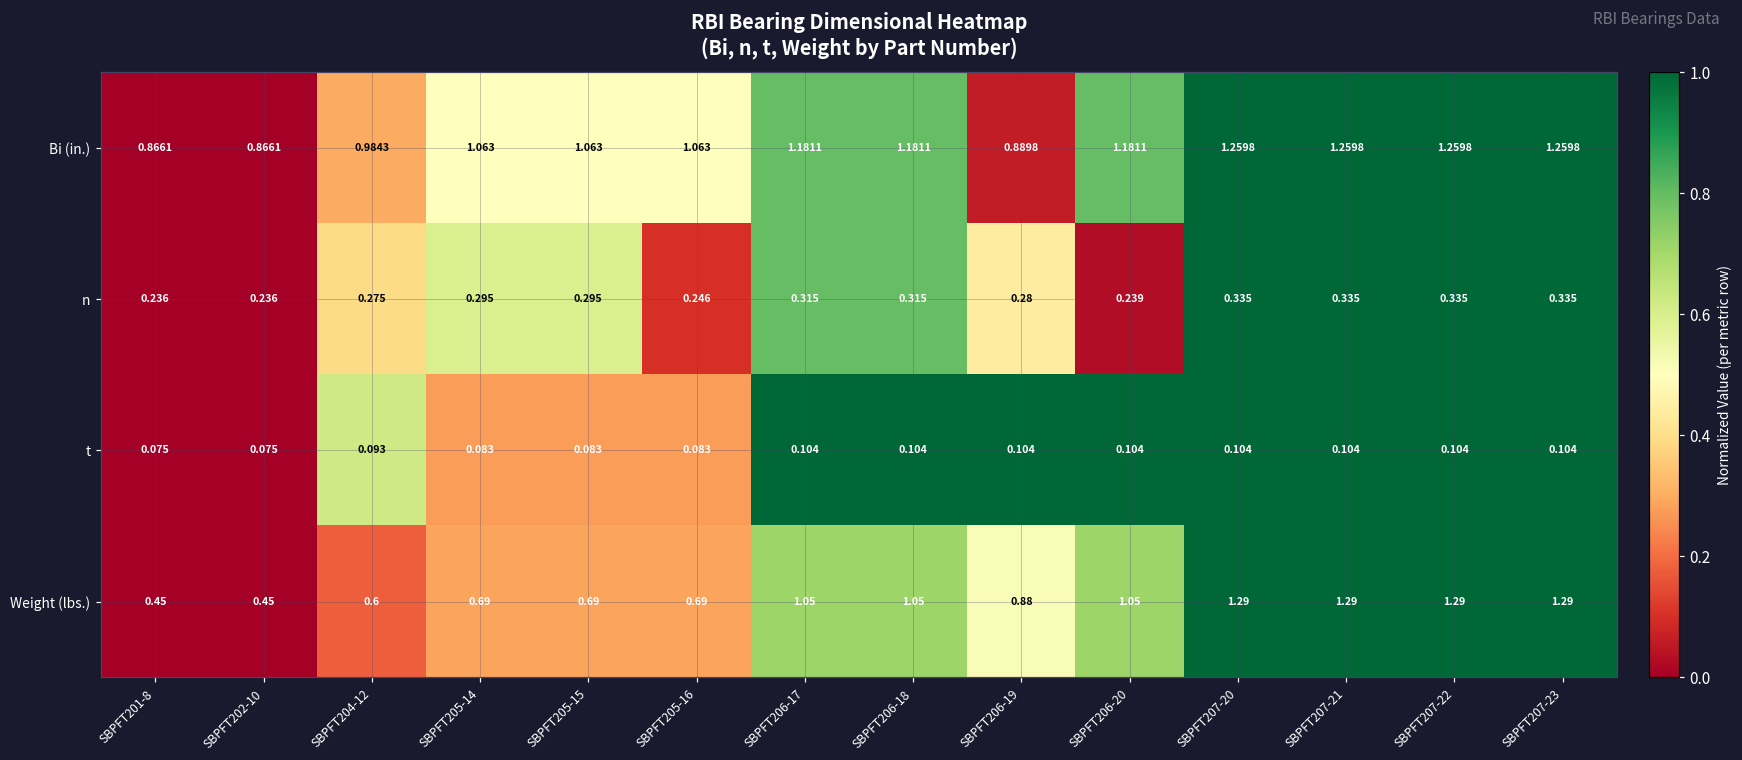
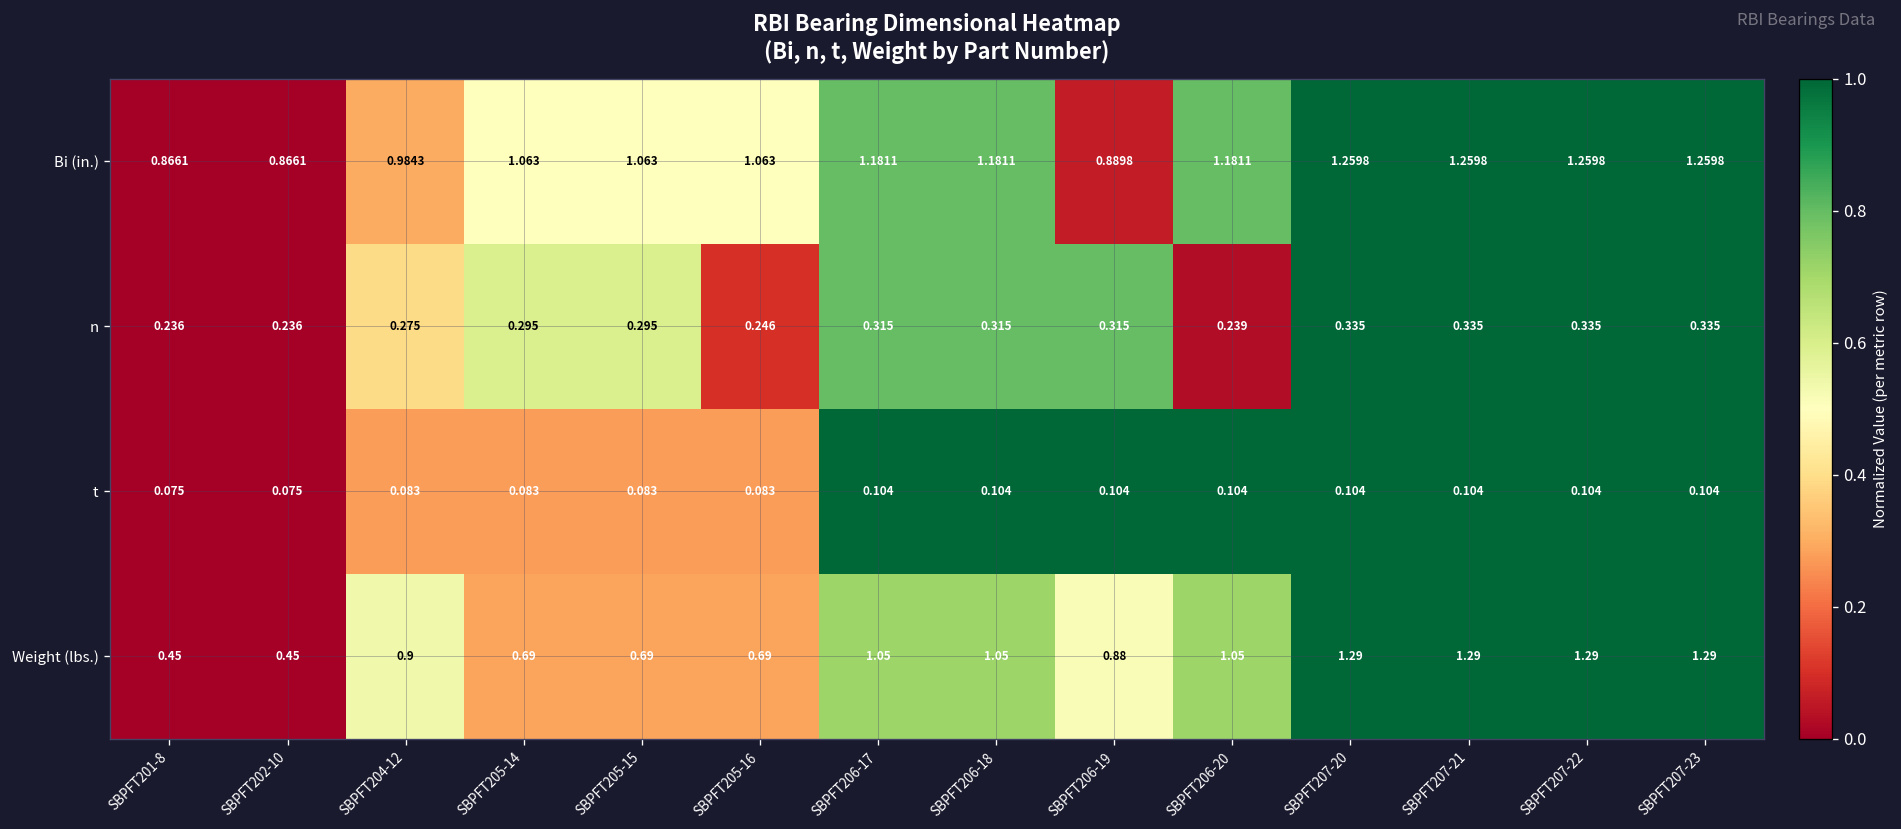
  {
    "Bi (in.)": {
      "SBPFT201-8": 0.8661,
      "SBPFT202-10": 0.8661,
      "SBPFT204-12": 0.9843,
      "SBPFT205-14": 1.063,
      "SBPFT205-15": 1.063,
      "SBPFT205-16": 1.063,
      "SBPFT206-17": 1.1811,
      "SBPFT206-18": 1.1811,
      "SBPFT206-19": 0.8898,
      "SBPFT206-20": 1.1811,
      "SBPFT207-20": 1.2598,
      "SBPFT207-21": 1.2598,
      "SBPFT207-22": 1.2598,
      "SBPFT207-23": 1.2598
    },
    "n": {
      "SBPFT201-8": 0.236,
      "SBPFT202-10": 0.236,
      "SBPFT204-12": 0.275,
      "SBPFT205-14": 0.295,
      "SBPFT205-15": 0.295,
      "SBPFT205-16": 0.246,
      "SBPFT206-17": 0.315,
      "SBPFT206-18": 0.315,
-     "SBPFT206-19": 0.28,
+     "SBPFT206-19": 0.315,
      "SBPFT206-20": 0.239,
      "SBPFT207-20": 0.335,
      "SBPFT207-21": 0.335,
      "SBPFT207-22": 0.335,
      "SBPFT207-23": 0.335
    },
    "t": {
      "SBPFT201-8": 0.075,
      "SBPFT202-10": 0.075,
-     "SBPFT204-12": 0.093,
+     "SBPFT204-12": 0.083,
      "SBPFT205-14": 0.083,
      "SBPFT205-15": 0.083,
      "SBPFT205-16": 0.083,
      "SBPFT206-17": 0.104,
      "SBPFT206-18": 0.104,
      "SBPFT206-19": 0.104,
      "SBPFT206-20": 0.104,
      "SBPFT207-20": 0.104,
      "SBPFT207-21": 0.104,
      "SBPFT207-22": 0.104,
      "SBPFT207-23": 0.104
    },
    "Weight (lbs.)": {
      "SBPFT201-8": 0.45,
      "SBPFT202-10": 0.45,
-     "SBPFT204-12": 0.6,
+     "SBPFT204-12": 0.9,
      "SBPFT205-14": 0.69,
      "SBPFT205-15": 0.69,
      "SBPFT205-16": 0.69,
      "SBPFT206-17": 1.05,
      "SBPFT206-18": 1.05,
      "SBPFT206-19": 0.88,
      "SBPFT206-20": 1.05,
      "SBPFT207-20": 1.29,
      "SBPFT207-21": 1.29,
      "SBPFT207-22": 1.29,
      "SBPFT207-23": 1.29
    }
  }
